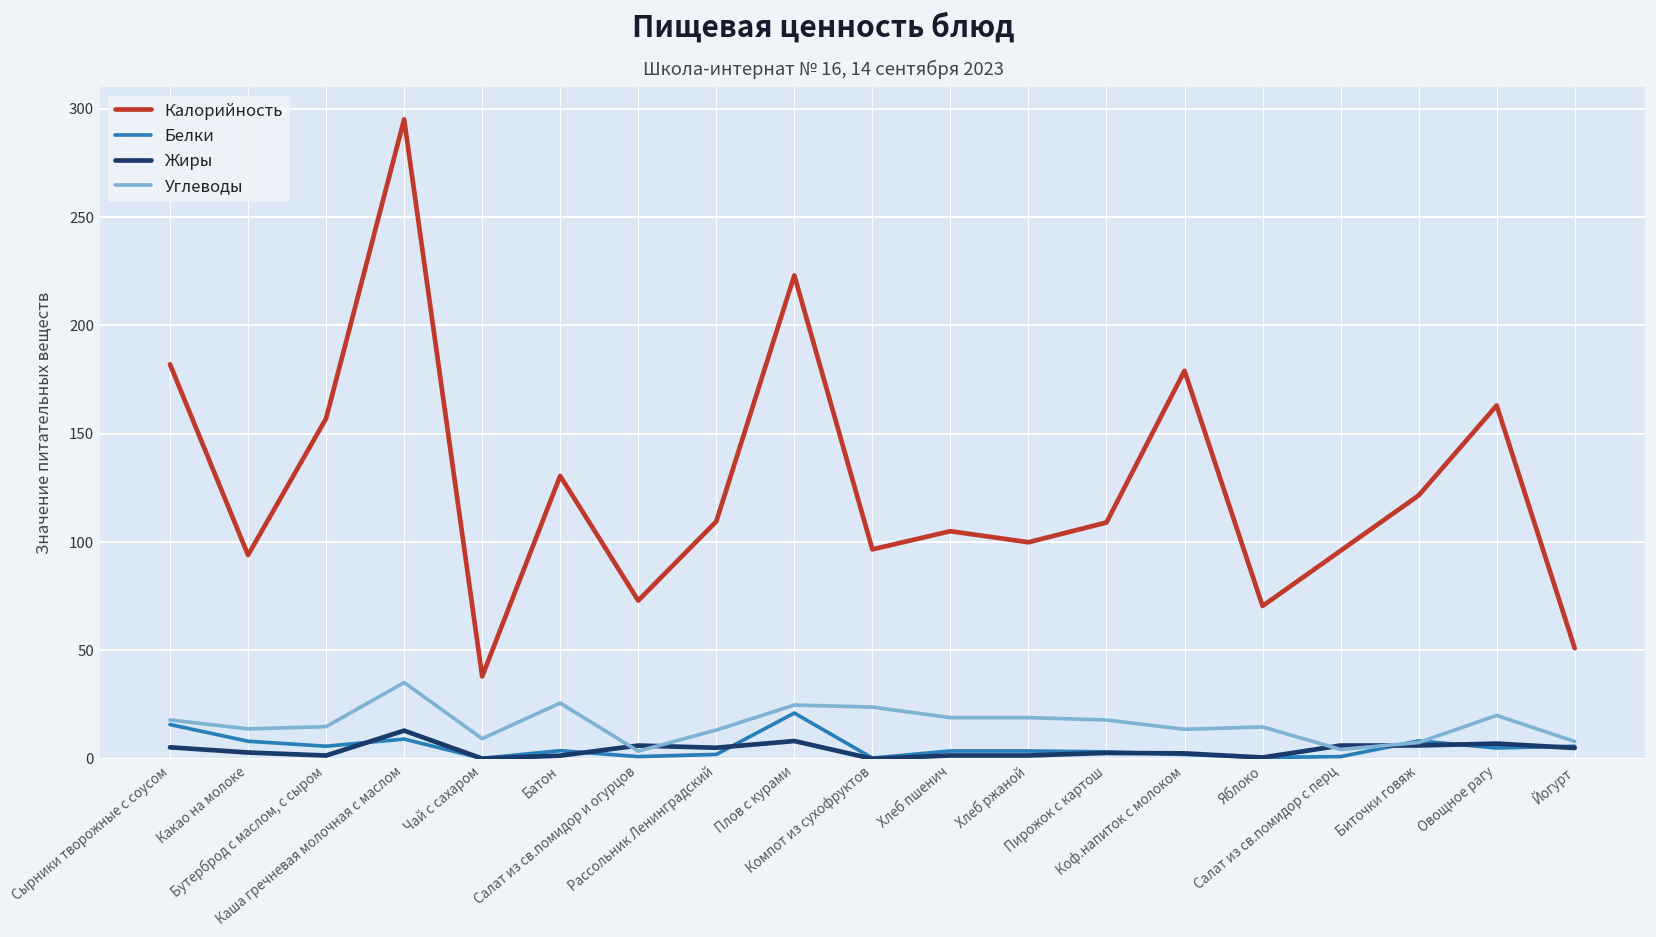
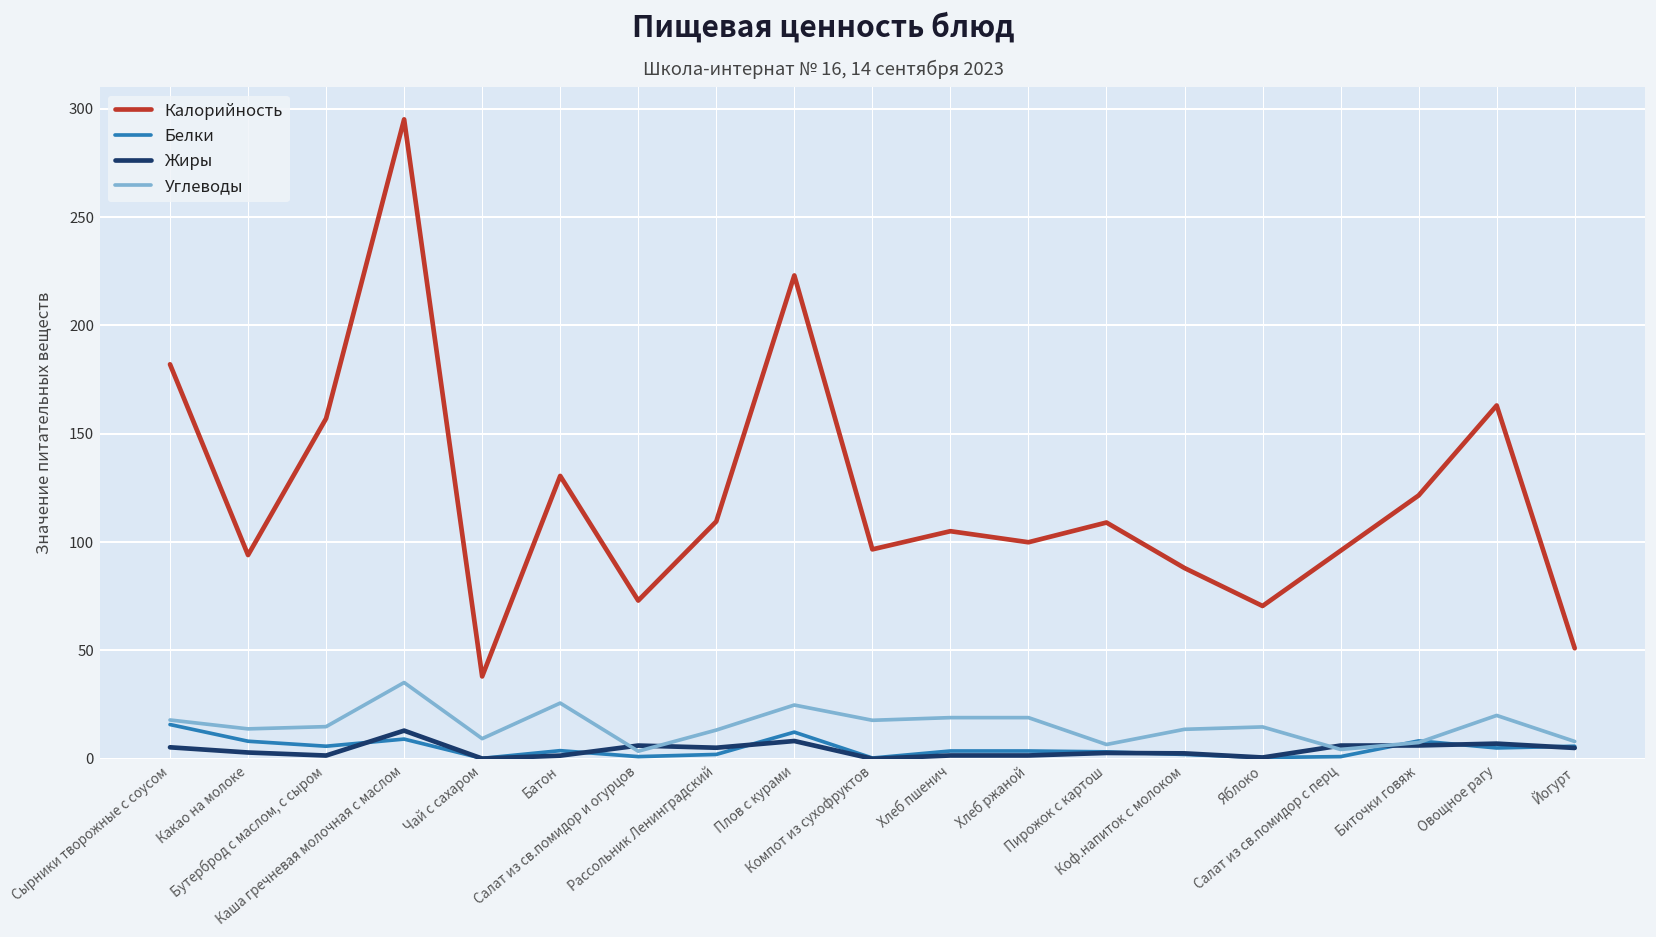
  {
    "Калорийность": {
      "Сырники творожные с соусом": 182,
      "Какао на молоке": 94,
      "Бутерброд с маслом, с сыром": 157,
      "Каша гречневая молочная с маслом": 295,
      "Чай с сахаром": 38,
      "Батон": 131,
      "Салат из св.помидор и огурцов": 73,
      "Рассольник Ленинградский": 110,
      "Плов с курами": 223,
      "Компот из сухофруктов": 97,
      "Хлеб пшенич": 105,
      "Хлеб ржаной": 100,
      "Пирожок с картош": 109,
-     "Коф.напиток с молоком": 179,
+     "Коф.напиток с молоком": 88,
      "Яблоко": 71,
      "Салат из св.помидор с перц": 96,
      "Биточки говяж": 122,
      "Овощное рагу": 163,
      "Йогурт": 51
    },
    "Белки": {
      "Сырники творожные с соусом": 16,
      "Какао на молоке": 8,
      "Бутерброд с маслом, с сыром": 6,
      "Каша гречневая молочная с маслом": 9,
      "Батон": 4,
      "Салат из св.помидор и огурцов": 1,
      "Рассольник Ленинградский": 2,
-     "Плов с курами": 21,
+     "Плов с курами": 12,
      "Хлеб пшенич": 4,
      "Хлеб ржаной": 4,
      "Салат из св.помидор с перц": 1,
      "Овощное рагу": 5
    },
    "Жиры": {
      "Сырники творожные с соусом": 5,
      "Какао на молоке": 3,
      "Бутерброд с маслом, с сыром": 2,
      "Каша гречневая молочная с маслом": 13,
      "Батон": 1,
      "Салат из св.помидор и огурцов": 6,
      "Рассольник Ленинградский": 5,
      "Плов с курами": 8,
      "Хлеб пшенич": 2,
      "Хлеб ржаной": 2,
      "Салат из св.помидор с перц": 6,
      "Овощное рагу": 7
    },
    "Углеводы": {
      "Сырники творожные с соусом": 18,
      "Какао на молоке": 14,
      "Бутерброд с маслом, с сыром": 15,
      "Каша гречневая молочная с маслом": 35,
      "Чай с сахаром": 9,
      "Батон": 26,
      "Салат из св.помидор и огурцов": 4,
      "Рассольник Ленинградский": 13,
      "Плов с курами": 25,
-     "Компот из сухофруктов": 24,
+     "Компот из сухофруктов": 18,
      "Хлеб пшенич": 19,
      "Хлеб ржаной": 19,
-     "Пирожок с картош": 18,
+     "Пирожок с картош": 7,
      "Коф.напиток с молоком": 14,
      "Яблоко": 15,
      "Салат из св.помидор с перц": 4,
      "Овощное рагу": 20,
      "Йогурт": 8
    }
  }
